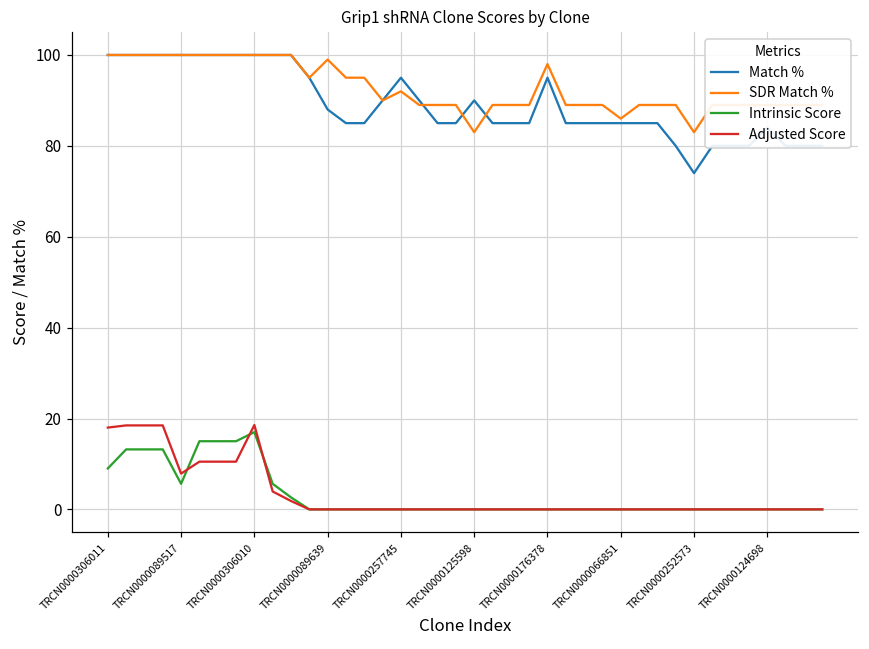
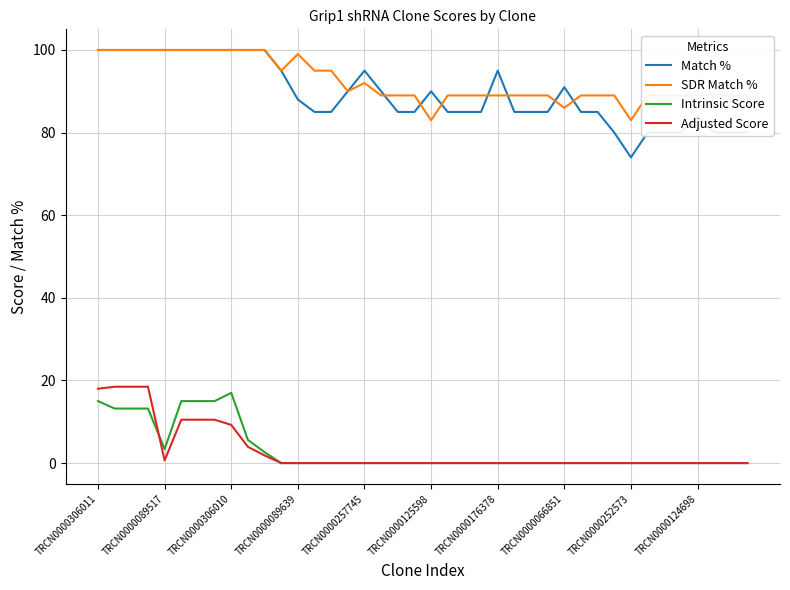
  {
    "Match %": {
      "TRCN0000089639": 88,
      "TRCN0000257745": 95,
      "TRCN0000125598": 90,
      "TRCN0000176378": 95,
-     "TRCN0000066851": 85,
+     "TRCN0000066851": 91,
      "TRCN0000252573": 74
    },
    "SDR Match %": {
      "TRCN0000089639": 99,
      "TRCN0000257745": 92,
      "TRCN0000125598": 83,
-     "TRCN0000176378": 98,
+     "TRCN0000176378": 89,
      "TRCN0000066851": 86,
      "TRCN0000252573": 83
    },
    "Intrinsic Score": {
-     "TRCN0000306011": 9,
-     "TRCN0000089517": 6,
+     "TRCN0000306011": 15,
+     "TRCN0000089517": 3,
      "TRCN0000306010": 17
    },
    "Adjusted Score": {
      "TRCN0000306011": 18,
-     "TRCN0000089517": 8,
-     "TRCN0000306010": 19
+     "TRCN0000089517": 1,
+     "TRCN0000306010": 9
    }
  }
